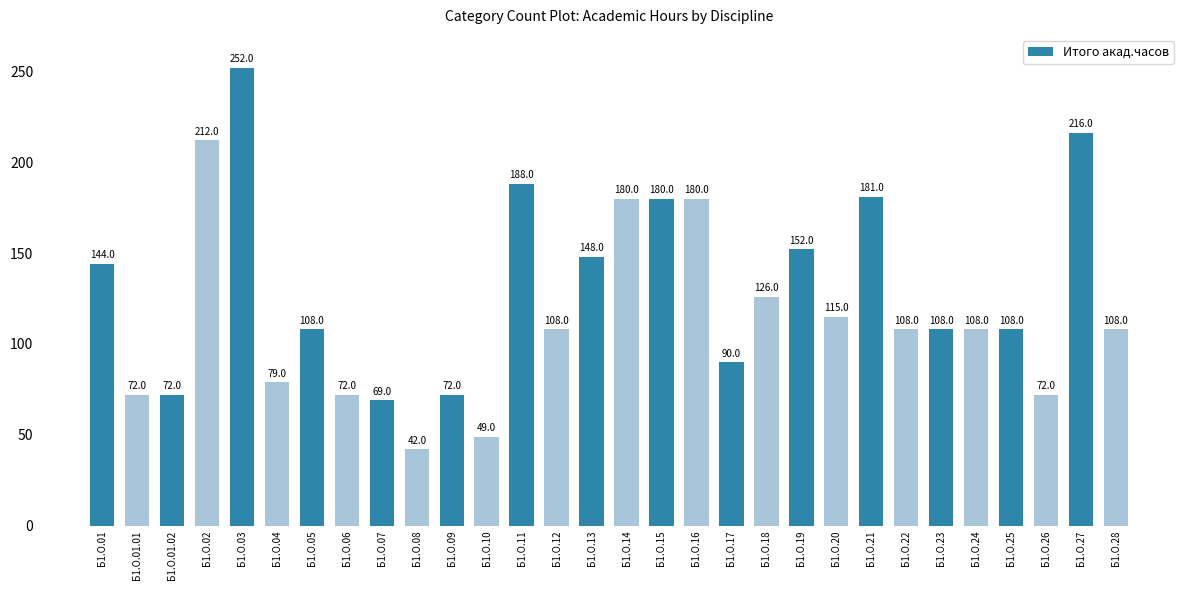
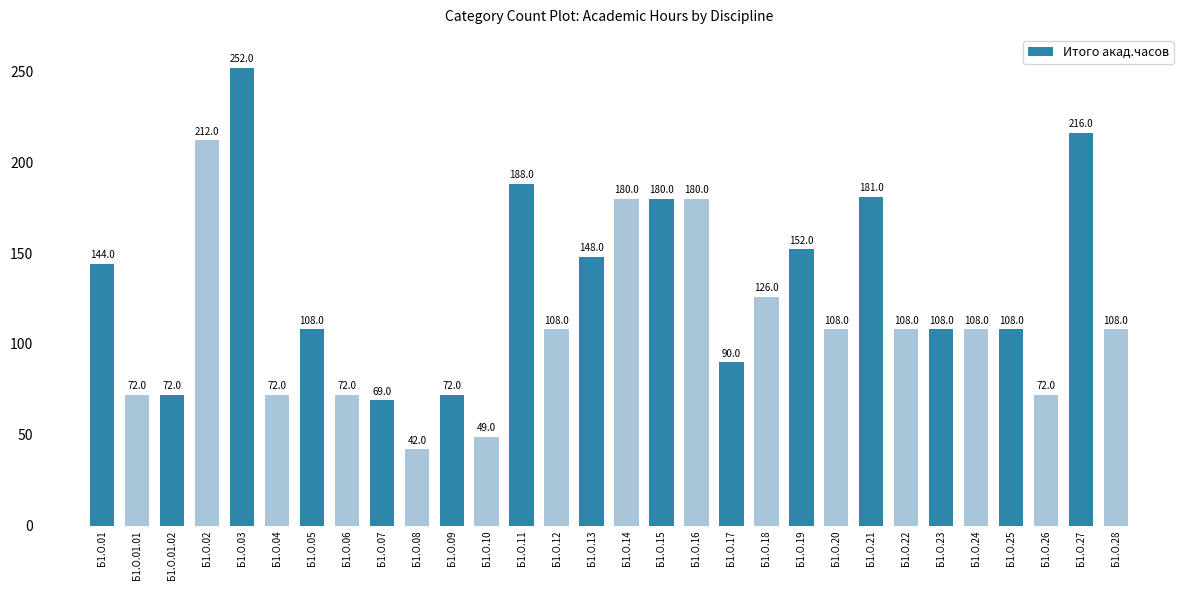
  {
    "Б1.О.01": 144.0,
    "Б1.О.01.01": 72.0,
    "Б1.О.01.02": 72.0,
    "Б1.О.02": 212.0,
    "Б1.О.03": 252.0,
-   "Б1.О.04": 79.0,
+   "Б1.О.04": 72.0,
    "Б1.О.05": 108.0,
    "Б1.О.06": 72.0,
    "Б1.О.07": 69.0,
    "Б1.О.08": 42.0,
    "Б1.О.09": 72.0,
    "Б1.О.10": 49.0,
    "Б1.О.11": 188.0,
    "Б1.О.12": 108.0,
    "Б1.О.13": 148.0,
    "Б1.О.14": 180.0,
    "Б1.О.15": 180.0,
    "Б1.О.16": 180.0,
    "Б1.О.17": 90.0,
    "Б1.О.18": 126.0,
    "Б1.О.19": 152.0,
-   "Б1.О.20": 115.0,
+   "Б1.О.20": 108.0,
    "Б1.О.21": 181.0,
    "Б1.О.22": 108.0,
    "Б1.О.23": 108.0,
    "Б1.О.24": 108.0,
    "Б1.О.25": 108.0,
    "Б1.О.26": 72.0,
    "Б1.О.27": 216.0,
    "Б1.О.28": 108.0
  }
